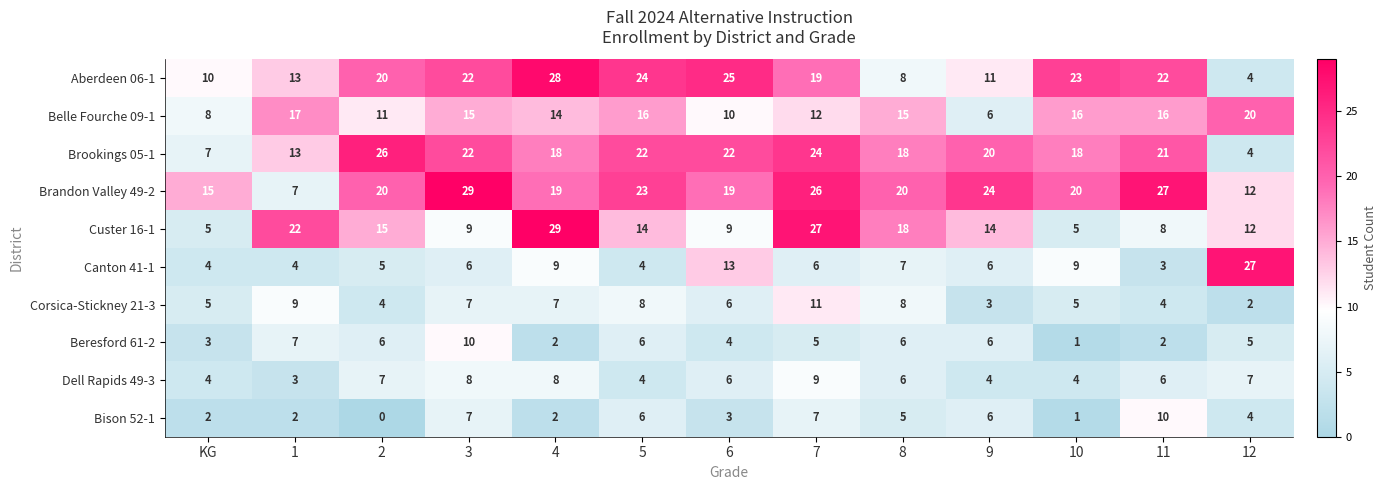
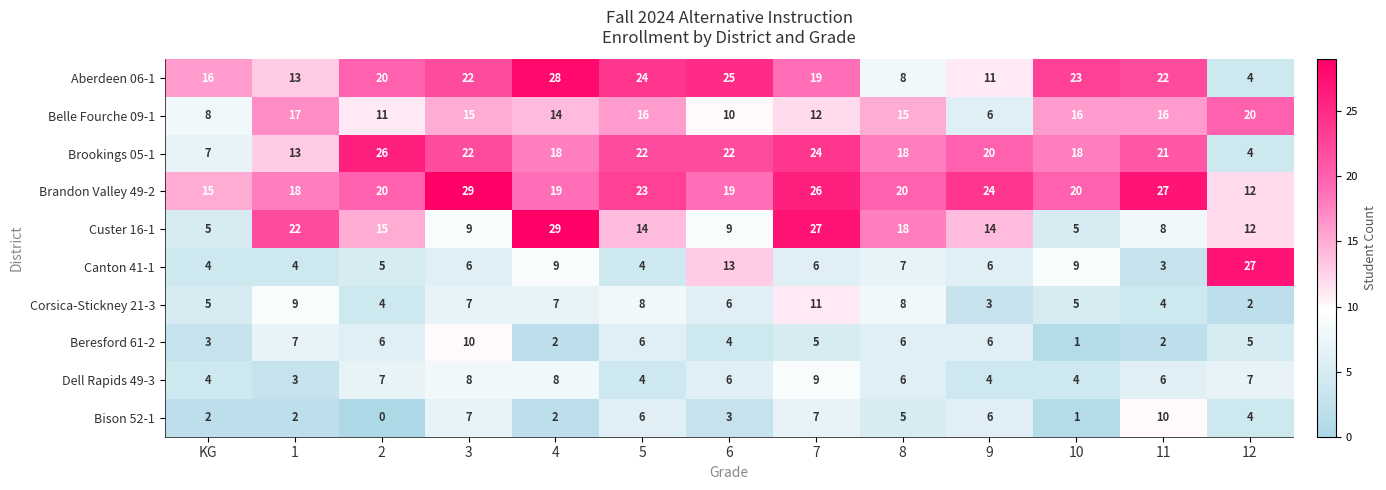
  {
    "Aberdeen 06-1": {
-     "KG": 10,
+     "KG": 16,
      "1": 13,
      "2": 20,
      "3": 22,
      "4": 28,
      "5": 24,
      "6": 25,
      "7": 19,
      "8": 8,
      "9": 11,
      "10": 23,
      "11": 22,
      "12": 4
    },
    "Belle Fourche 09-1": {
      "KG": 8,
      "1": 17,
      "2": 11,
      "3": 15,
      "4": 14,
      "5": 16,
      "6": 10,
      "7": 12,
      "8": 15,
      "9": 6,
      "10": 16,
      "11": 16,
      "12": 20
    },
    "Brookings 05-1": {
      "KG": 7,
      "1": 13,
      "2": 26,
      "3": 22,
      "4": 18,
      "5": 22,
      "6": 22,
      "7": 24,
      "8": 18,
      "9": 20,
      "10": 18,
      "11": 21,
      "12": 4
    },
    "Brandon Valley 49-2": {
      "KG": 15,
-     "1": 7,
+     "1": 18,
      "2": 20,
      "3": 29,
      "4": 19,
      "5": 23,
      "6": 19,
      "7": 26,
      "8": 20,
      "9": 24,
      "10": 20,
      "11": 27,
      "12": 12
    },
    "Custer 16-1": {
      "KG": 5,
      "1": 22,
      "2": 15,
      "3": 9,
      "4": 29,
      "5": 14,
      "6": 9,
      "7": 27,
      "8": 18,
      "9": 14,
      "10": 5,
      "11": 8,
      "12": 12
    },
    "Canton 41-1": {
      "KG": 4,
      "1": 4,
      "2": 5,
      "3": 6,
      "4": 9,
      "5": 4,
      "6": 13,
      "7": 6,
      "8": 7,
      "9": 6,
      "10": 9,
      "11": 3,
      "12": 27
    },
    "Corsica-Stickney 21-3": {
      "KG": 5,
      "1": 9,
      "2": 4,
      "3": 7,
      "4": 7,
      "5": 8,
      "6": 6,
      "7": 11,
      "8": 8,
      "9": 3,
      "10": 5,
      "11": 4,
      "12": 2
    },
    "Beresford 61-2": {
      "KG": 3,
      "1": 7,
      "2": 6,
      "3": 10,
      "4": 2,
      "5": 6,
      "6": 4,
      "7": 5,
      "8": 6,
      "9": 6,
      "10": 1,
      "11": 2,
      "12": 5
    },
    "Dell Rapids 49-3": {
      "KG": 4,
      "1": 3,
      "2": 7,
      "3": 8,
      "4": 8,
      "5": 4,
      "6": 6,
      "7": 9,
      "8": 6,
      "9": 4,
      "10": 4,
      "11": 6,
      "12": 7
    },
    "Bison 52-1": {
      "KG": 2,
      "1": 2,
      "2": 0,
      "3": 7,
      "4": 2,
      "5": 6,
      "6": 3,
      "7": 7,
      "8": 5,
      "9": 6,
      "10": 1,
      "11": 10,
      "12": 4
    }
  }
